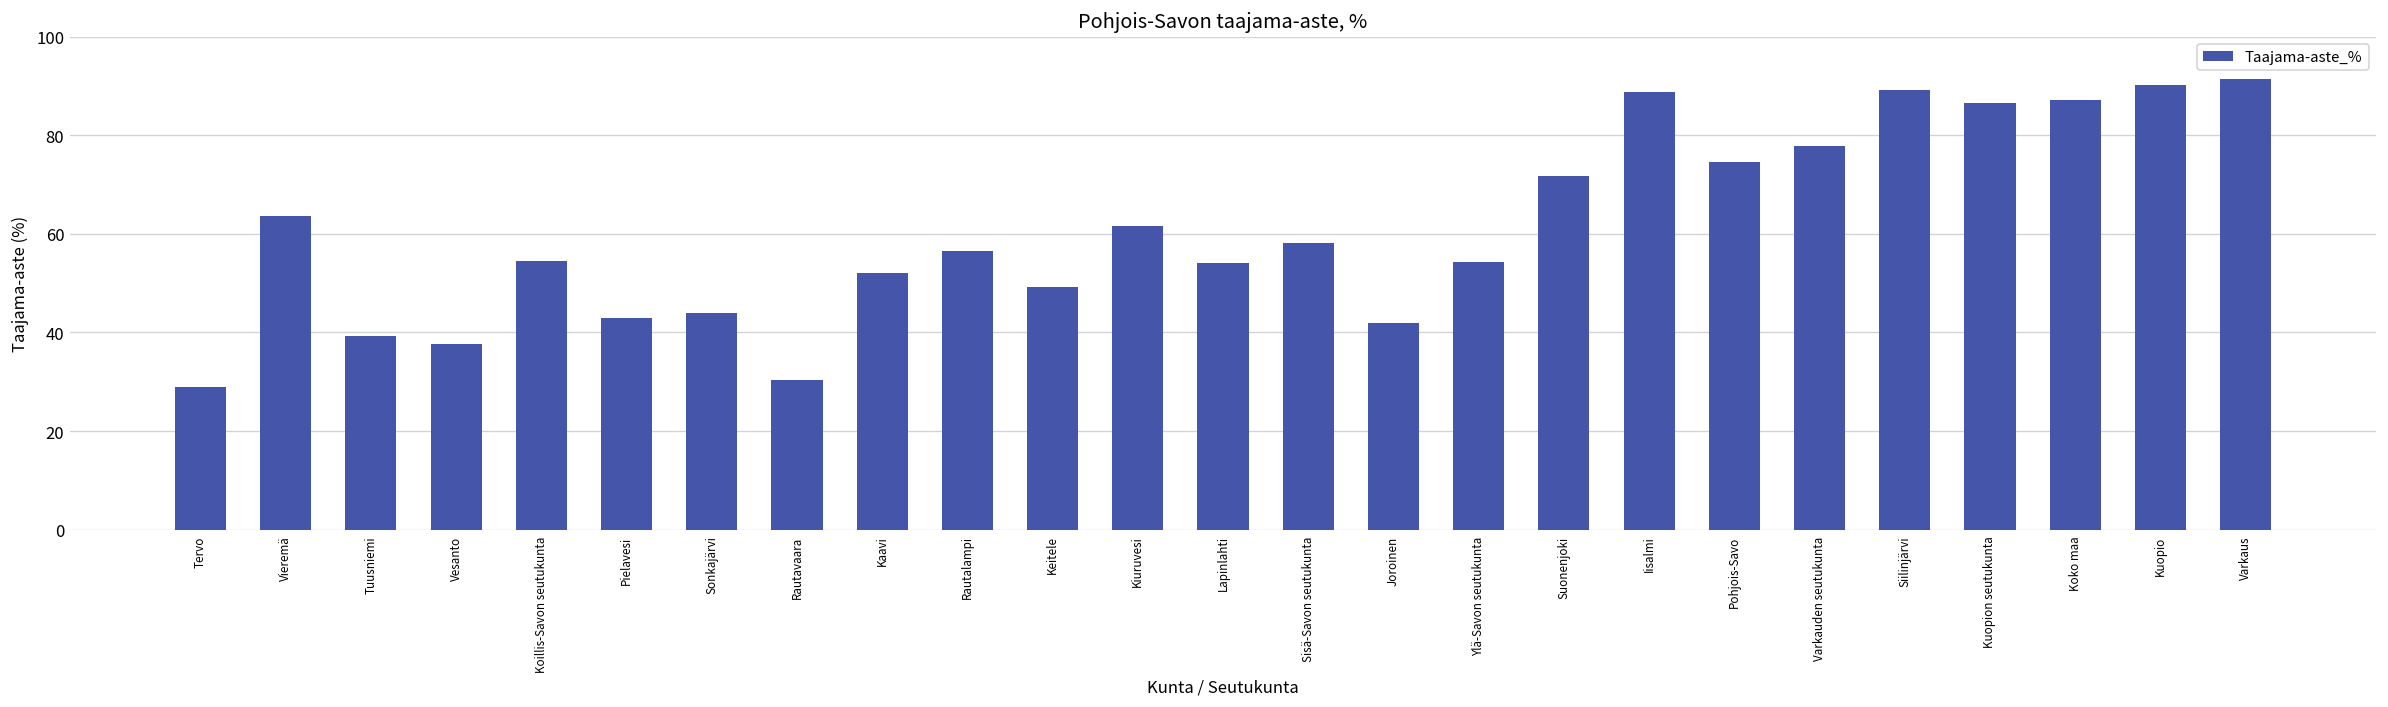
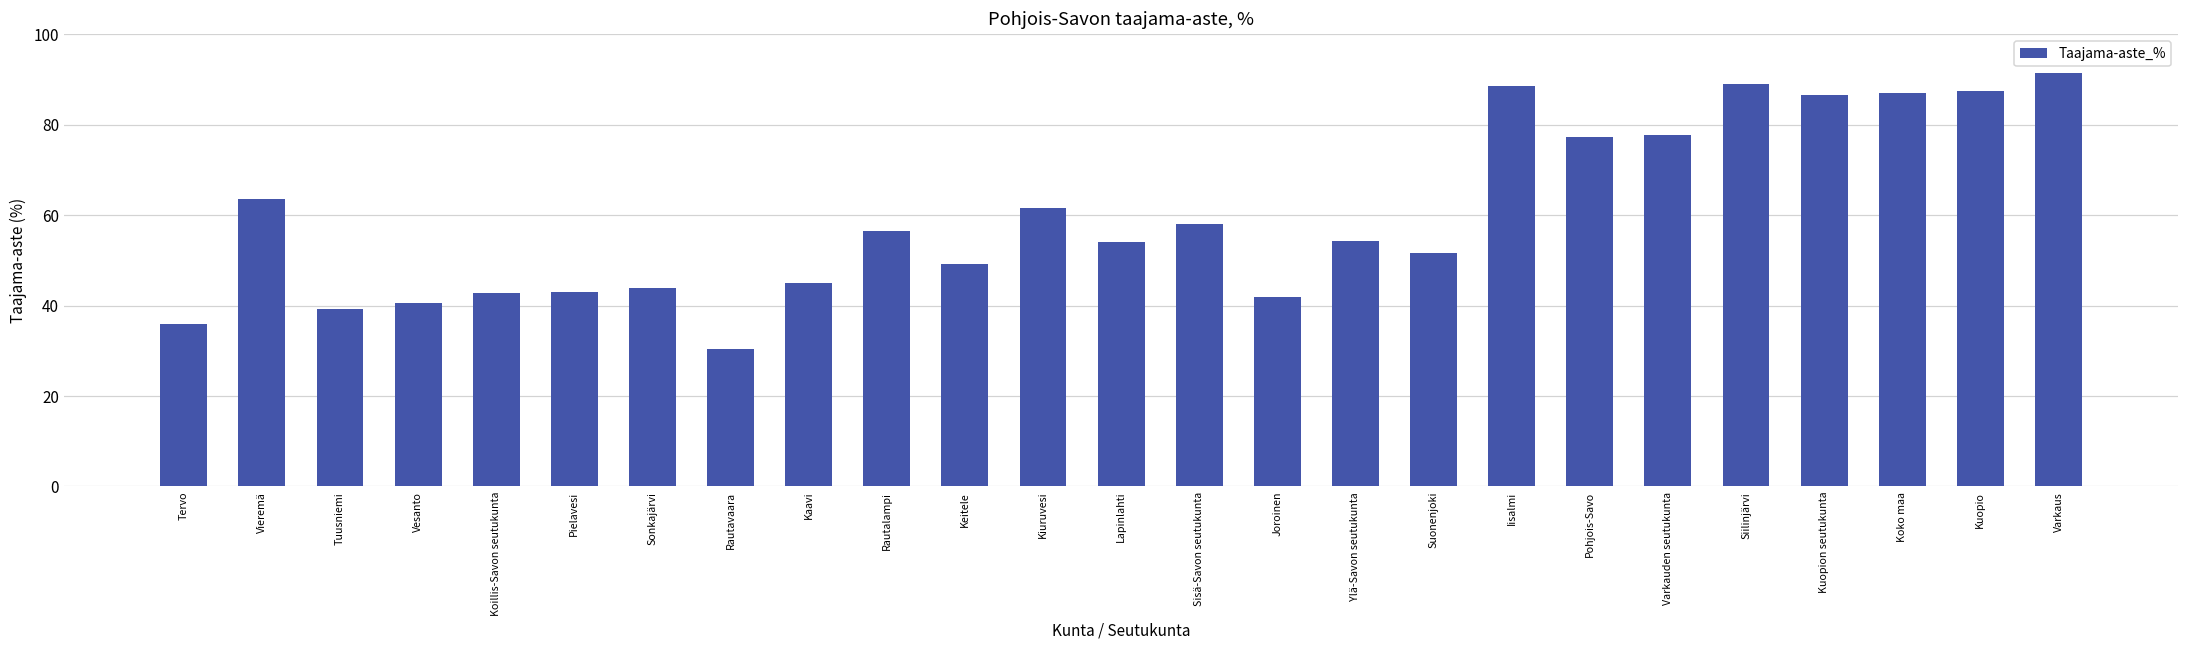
  {
-   "Tervo": 29,
+   "Tervo": 36,
    "Vieremä": 64,
    "Tuusniemi": 39,
-   "Vesanto": 38,
-   "Koillis-Savon seutukunta": 54,
+   "Vesanto": 41,
+   "Koillis-Savon seutukunta": 43,
    "Pielavesi": 43,
    "Sonkajärvi": 44,
    "Rautavaara": 30,
-   "Kaavi": 52,
+   "Kaavi": 45,
    "Rautalampi": 57,
    "Keitele": 49,
    "Kiuruvesi": 62,
    "Lapinlahti": 54,
    "Sisä-Savon seutukunta": 58,
    "Joroinen": 42,
    "Ylä-Savon seutukunta": 54,
-   "Suonenjoki": 72,
+   "Suonenjoki": 52,
    "Iisalmi": 89,
-   "Pohjois-Savo": 75,
+   "Pohjois-Savo": 77,
    "Varkauden seutukunta": 78,
    "Siilinjärvi": 89,
    "Kuopion seutukunta": 87,
    "Koko maa": 87,
-   "Kuopio": 90,
+   "Kuopio": 88,
    "Varkaus": 91
  }
